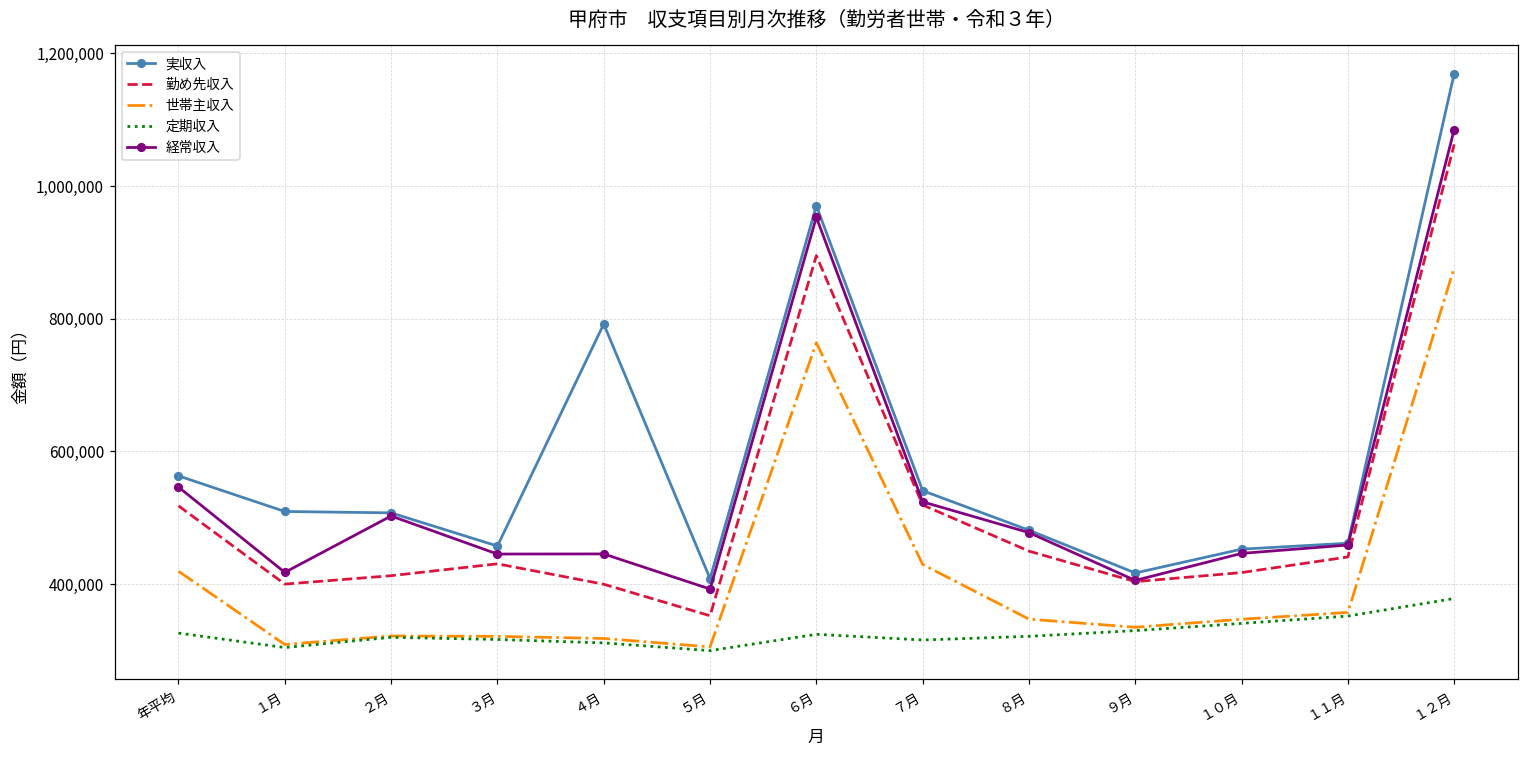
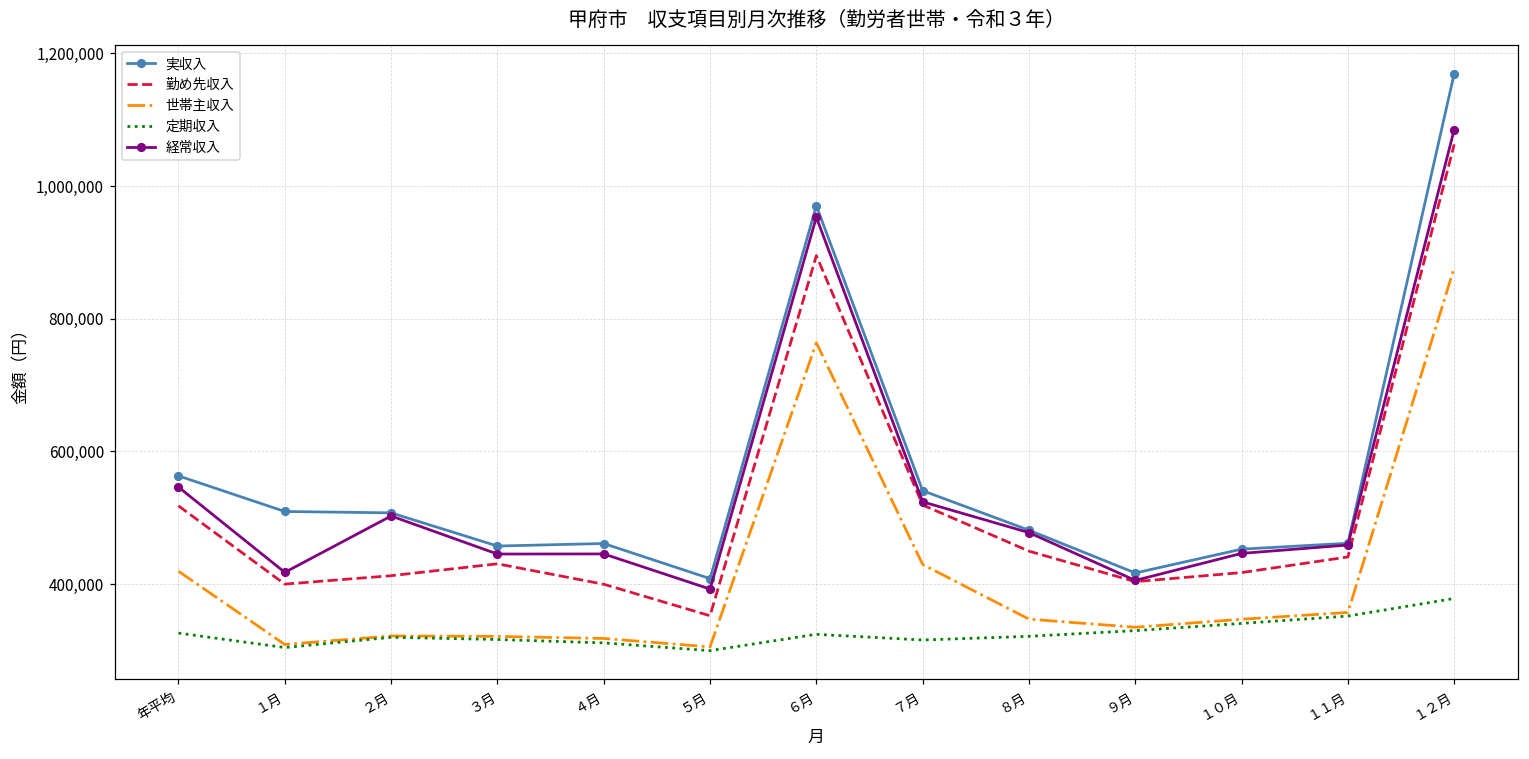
  {
    "実収入": {
      "年平均": "560,000",
      "１月": "510,000",
      "２月": "510,000",
      "３月": "460,000",
-     "４月": "790,000",
+     "４月": "460,000",
      "５月": "410,000",
      "６月": "970,000",
      "７月": "540,000",
      "９月": "420,000",
      "１０月": "450,000",
      "１２月": "1,170,000"
    },
    "勤め先収入": {
      "年平均": "520,000",
      "１月": "400,000",
      "２月": "410,000",
      "３月": "430,000",
      "４月": "400,000",
      "５月": "350,000",
      "６月": "900,000",
      "７月": "520,000",
      "８月": "450,000",
      "１０月": "420,000",
      "１１月": "440,000",
      "１２月": "1,060,000"
    },
    "世帯主収入": {
      "年平均": "420,000",
      "１月": "310,000",
      "３月": "320,000",
      "４月": "320,000",
      "５月": "310,000",
      "６月": "760,000",
      "７月": "430,000",
      "８月": "350,000",
      "９月": "340,000",
      "１０月": "350,000",
      "１１月": "360,000",
      "１２月": "880,000"
    },
    "定期収入": {
      "年平均": "330,000",
      "１月": "300,000",
      "３月": "320,000",
      "４月": "310,000",
      "５月": "300,000",
      "６月": "320,000",
      "７月": "320,000",
      "８月": "320,000",
      "９月": "330,000",
      "１０月": "340,000",
      "１１月": "350,000",
      "１２月": "380,000"
    },
    "経常収入": {
      "年平均": "550,000",
      "１月": "420,000",
      "２月": "500,000",
      "３月": "450,000",
      "４月": "450,000",
      "５月": "390,000",
      "６月": "950,000",
      "７月": "520,000",
      "１０月": "450,000",
      "１２月": "1,090,000"
    }
  }
